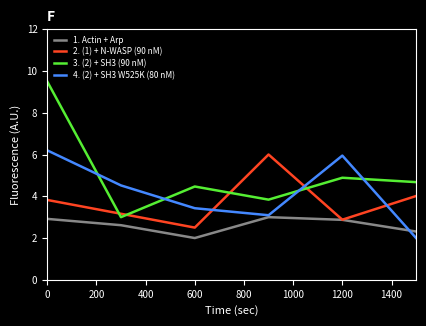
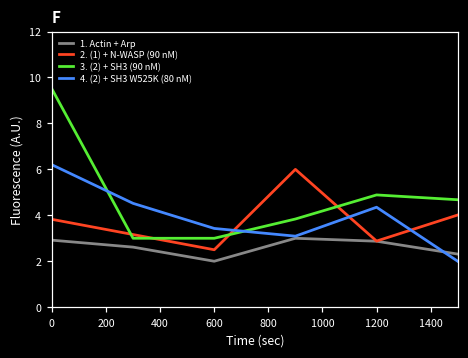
  {
    "1. Actin + Arp": {
      "0": 2.9,
      "600": 2.0
    },
    "2. (1) + N-WASP (90 nM)": {
      "0": 3.8,
      "600": 2.5
    },
    "3. (2) + SH3 (90 nM)": {
      "0": 9.5,
-     "600": 4.5,
+     "600": 3.0,
      "1200": 4.9
    },
    "4. (2) + SH3 W525K (80 nM)": {
      "0": 6.2,
      "600": 3.4,
-     "1200": 5.9
+     "1200": 4.4
    }
  }
